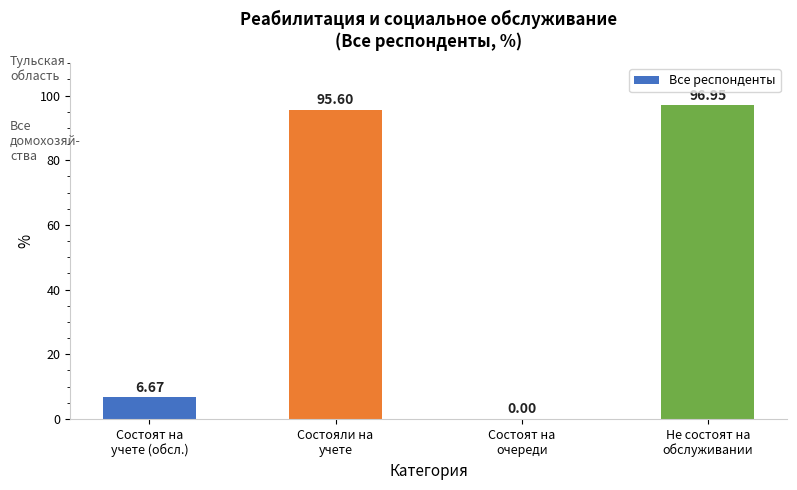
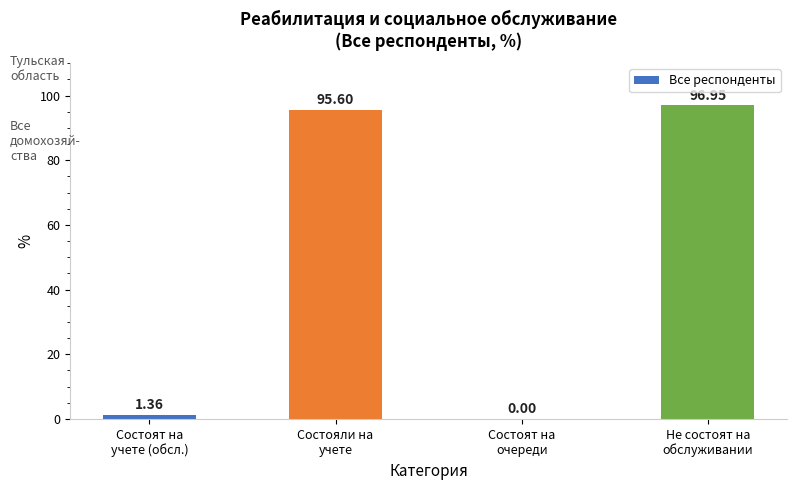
  {
-   "Состоят на учете (обсл.)": 6.67,
+   "Состоят на учете (обсл.)": 1.36,
    "Состояли на учете": 95.60,
    "Состоят на очереди": 0.00
  }
